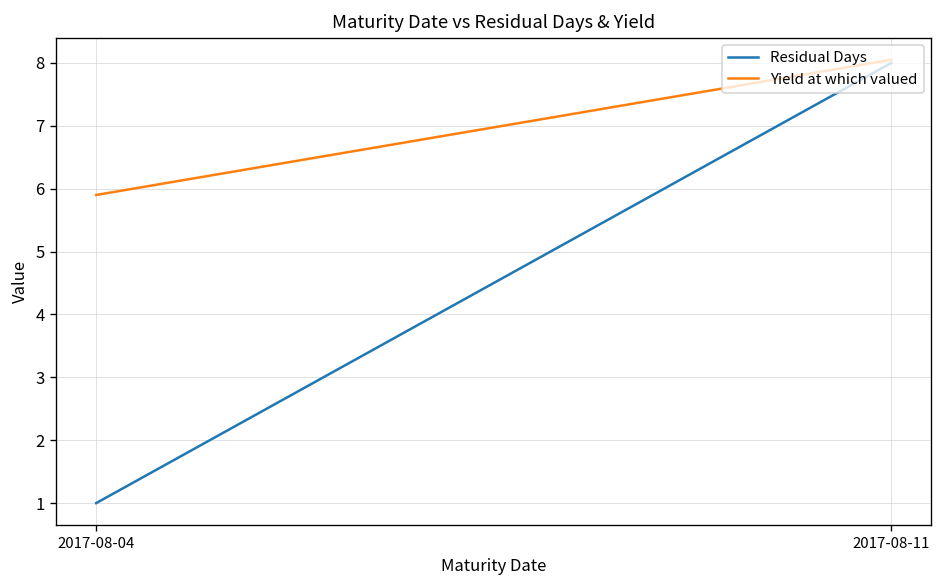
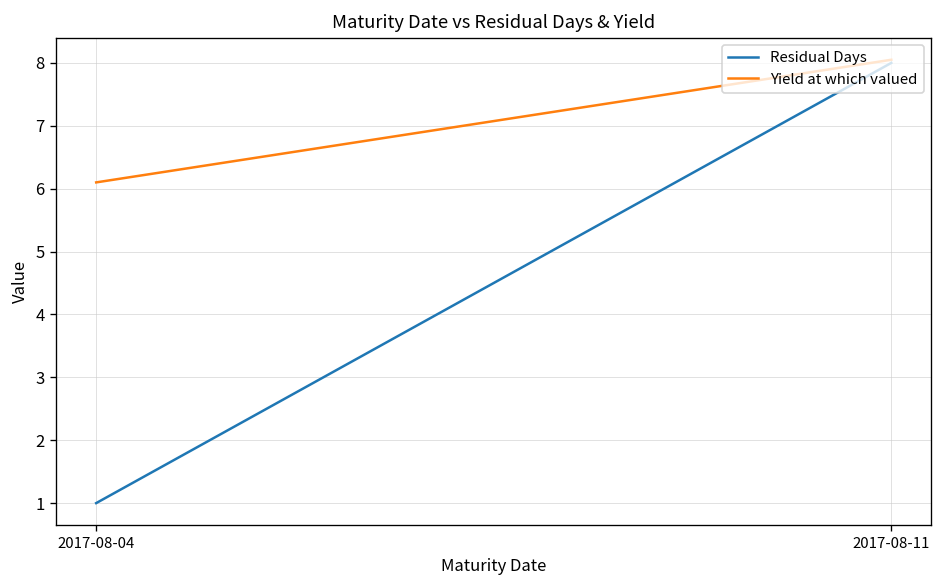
  {
    "Residual Days": {
      "2017-08-04": 1.0
    },
    "Yield at which valued": {
-     "2017-08-04": 5.9
+     "2017-08-04": 6.1
    }
  }
